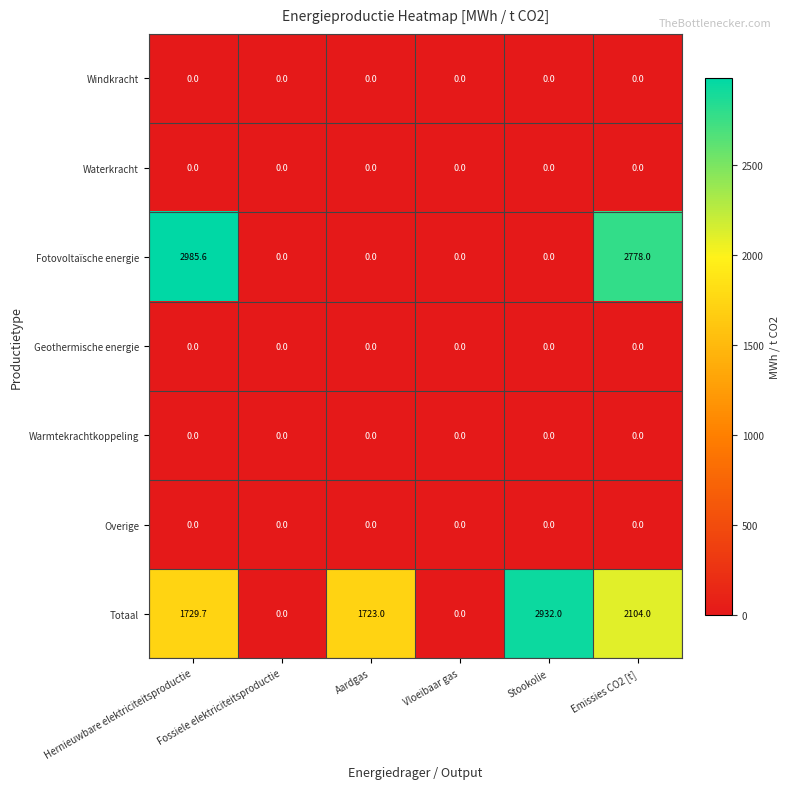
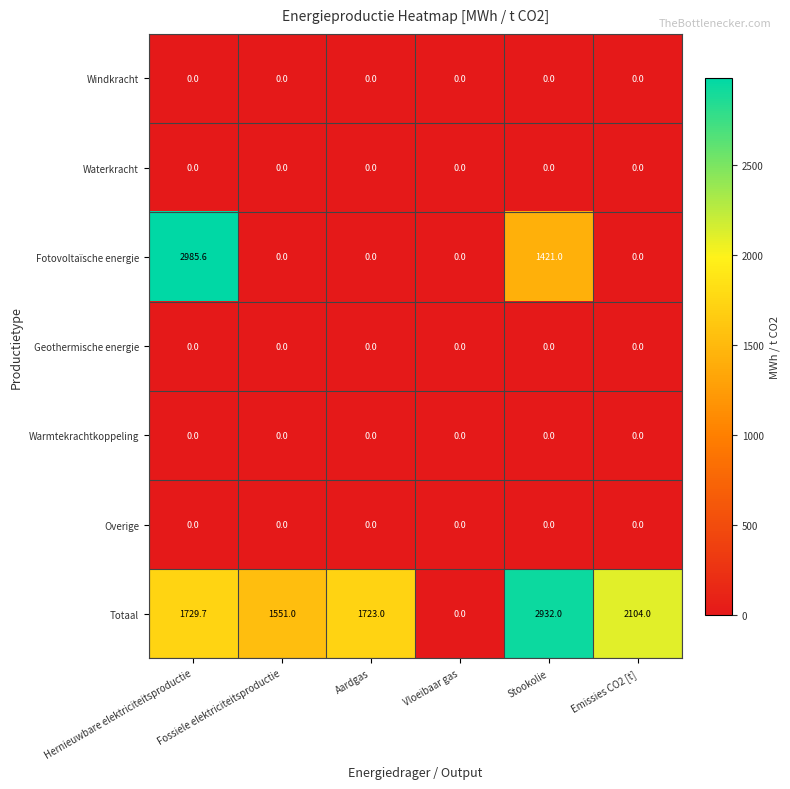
  {
    "Windkracht": {
      "Hernieuwbare elektriciteitsproductie": 0.0,
      "Fossiele elektriciteitsproductie": 0.0,
      "Aardgas": 0.0,
      "Vloeibaar gas": 0.0,
      "Stookolie": 0.0,
      "Emissies CO2 [t]": 0.0
    },
    "Waterkracht": {
      "Hernieuwbare elektriciteitsproductie": 0.0,
      "Fossiele elektriciteitsproductie": 0.0,
      "Aardgas": 0.0,
      "Vloeibaar gas": 0.0,
      "Stookolie": 0.0,
      "Emissies CO2 [t]": 0.0
    },
    "Fotovoltaïsche energie": {
      "Hernieuwbare elektriciteitsproductie": 2985.6,
      "Fossiele elektriciteitsproductie": 0.0,
      "Aardgas": 0.0,
      "Vloeibaar gas": 0.0,
-     "Stookolie": 0.0,
-     "Emissies CO2 [t]": 2778.0
+     "Stookolie": 1421.0,
+     "Emissies CO2 [t]": 0.0
    },
    "Geothermische energie": {
      "Hernieuwbare elektriciteitsproductie": 0.0,
      "Fossiele elektriciteitsproductie": 0.0,
      "Aardgas": 0.0,
      "Vloeibaar gas": 0.0,
      "Stookolie": 0.0,
      "Emissies CO2 [t]": 0.0
    },
    "Warmtekrachtkoppeling": {
      "Hernieuwbare elektriciteitsproductie": 0.0,
      "Fossiele elektriciteitsproductie": 0.0,
      "Aardgas": 0.0,
      "Vloeibaar gas": 0.0,
      "Stookolie": 0.0,
      "Emissies CO2 [t]": 0.0
    },
    "Overige": {
      "Hernieuwbare elektriciteitsproductie": 0.0,
      "Fossiele elektriciteitsproductie": 0.0,
      "Aardgas": 0.0,
      "Vloeibaar gas": 0.0,
      "Stookolie": 0.0,
      "Emissies CO2 [t]": 0.0
    },
    "Totaal": {
      "Hernieuwbare elektriciteitsproductie": 1729.7,
-     "Fossiele elektriciteitsproductie": 0.0,
+     "Fossiele elektriciteitsproductie": 1551.0,
      "Aardgas": 1723.0,
      "Vloeibaar gas": 0.0,
      "Stookolie": 2932.0,
      "Emissies CO2 [t]": 2104.0
    }
  }
